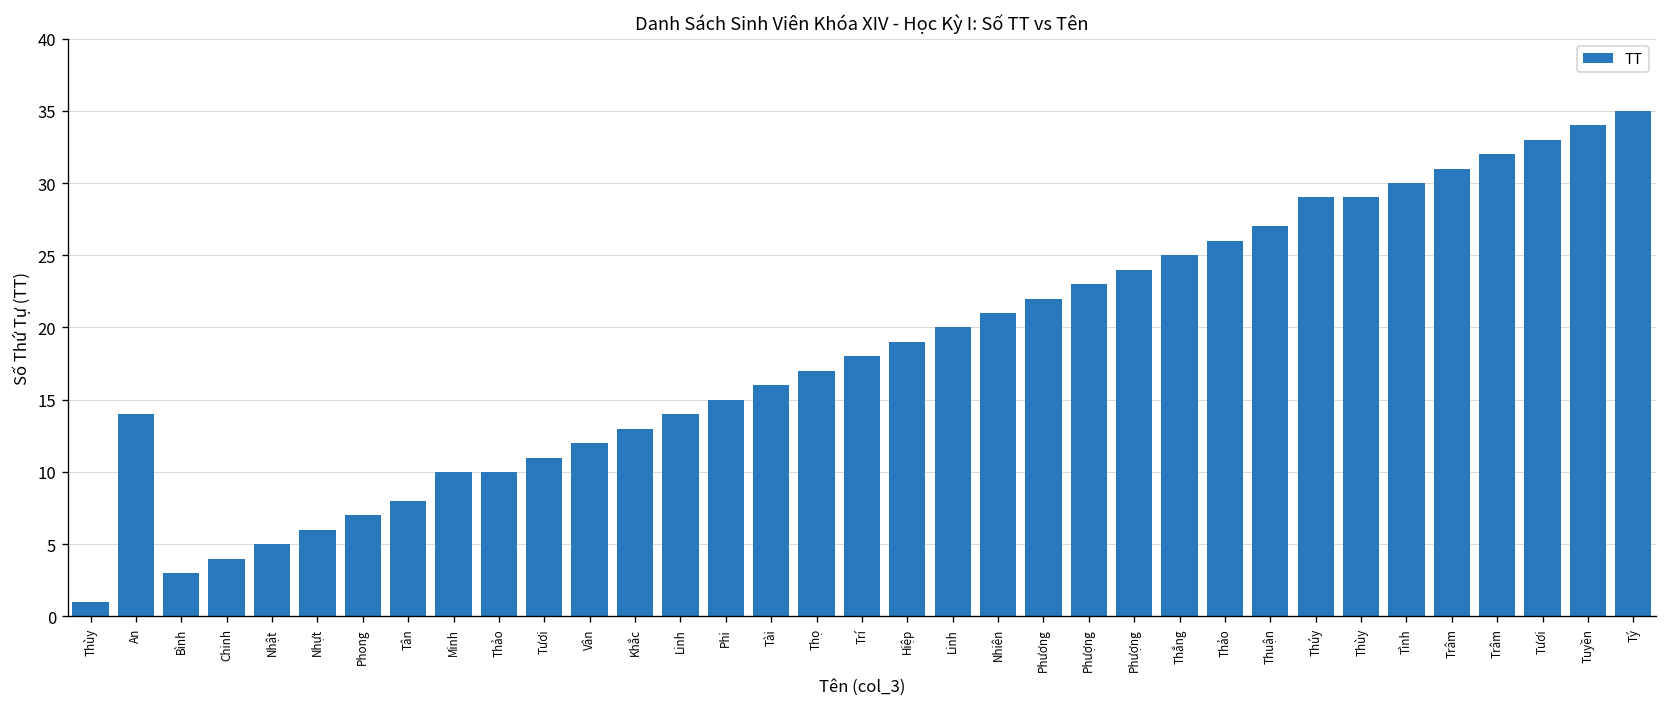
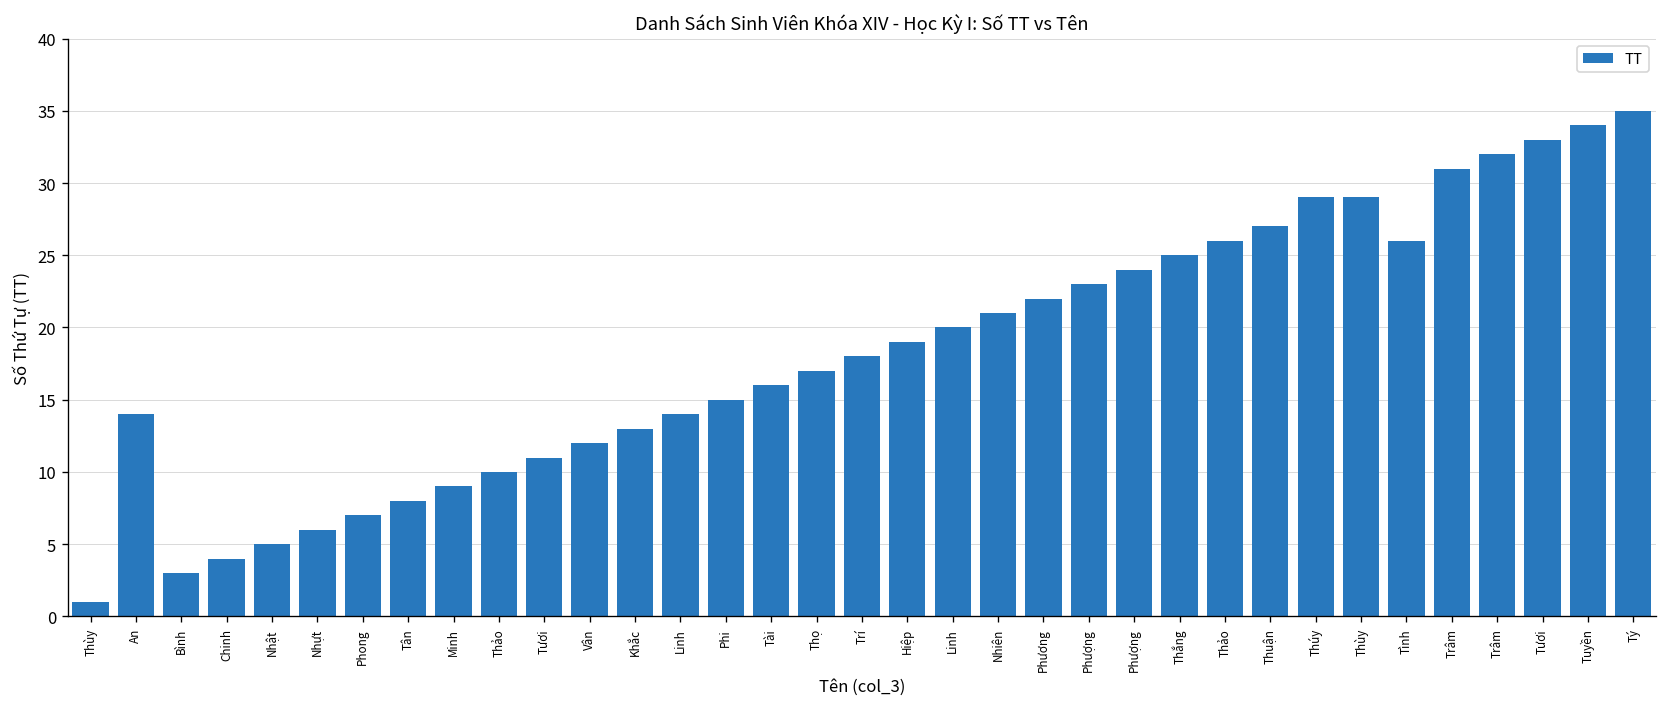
  {
    "An": 14,
    "Bình": 3,
    "Chinh": 4,
    "Nhật": 5,
    "Nhựt": 6,
    "Phong": 7,
    "Tân": 8,
-   "Minh": 10,
+   "Minh": 9,
    "Vân": 12,
    "Khắc": 13,
    "Phi": 15,
    "Tài": 16,
    "Thọ": 17,
    "Trí": 18,
    "Hiệp": 19,
    "Nhiên": 21,
    "Phương": 22,
    "Thắng": 25,
    "Thuận": 27,
    "Thúy": 29,
-   "Tình": 30,
+   "Tình": 26,
    "Tuyền": 34,
    "Tý": 35
  }
